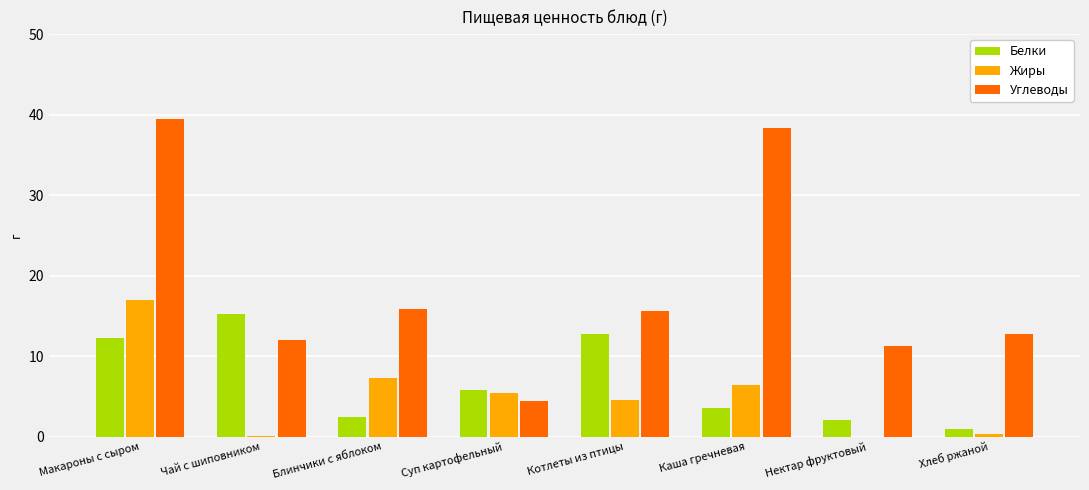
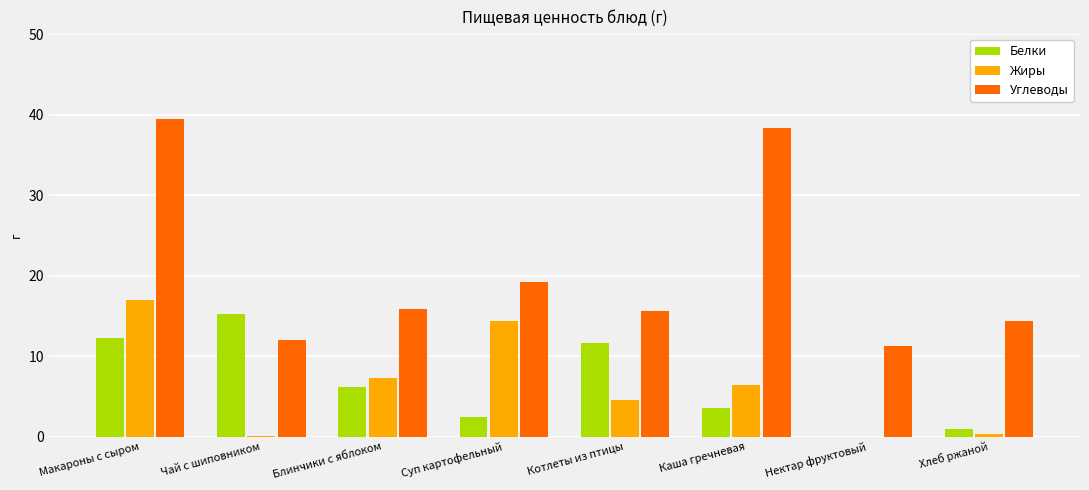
  {
    "Белки": {
      "Макароны с сыром": 12,
      "Чай с шиповником": 15,
-     "Блинчики с яблоком": 2,
-     "Суп картофельный": 6,
-     "Котлеты из птицы": 13,
+     "Блинчики с яблоком": 6,
+     "Суп картофельный": 2,
+     "Котлеты из птицы": 12,
      "Каша гречневая": 4,
-     "Нектар фруктовый": 2,
+     "Нектар фруктовый": 0,
      "Хлеб ржаной": 1
    },
    "Жиры": {
      "Макароны с сыром": 17,
      "Блинчики с яблоком": 7,
-     "Суп картофельный": 5,
+     "Суп картофельный": 14,
      "Котлеты из птицы": 5,
      "Каша гречневая": 6,
      "Нектар фруктовый": 0
    },
    "Углеводы": {
      "Макароны с сыром": 40,
      "Чай с шиповником": 12,
      "Блинчики с яблоком": 16,
-     "Суп картофельный": 4,
+     "Суп картофельный": 19,
      "Котлеты из птицы": 16,
      "Каша гречневая": 38,
      "Нектар фруктовый": 11,
-     "Хлеб ржаной": 13
+     "Хлеб ржаной": 14
    }
  }
